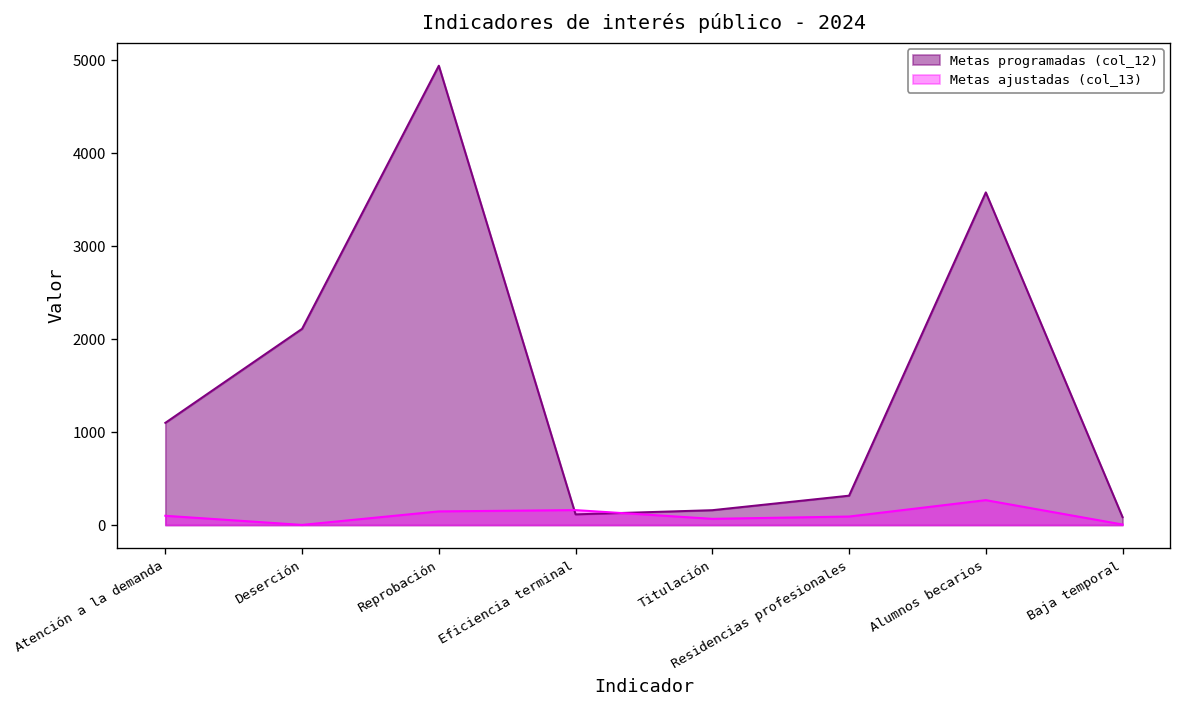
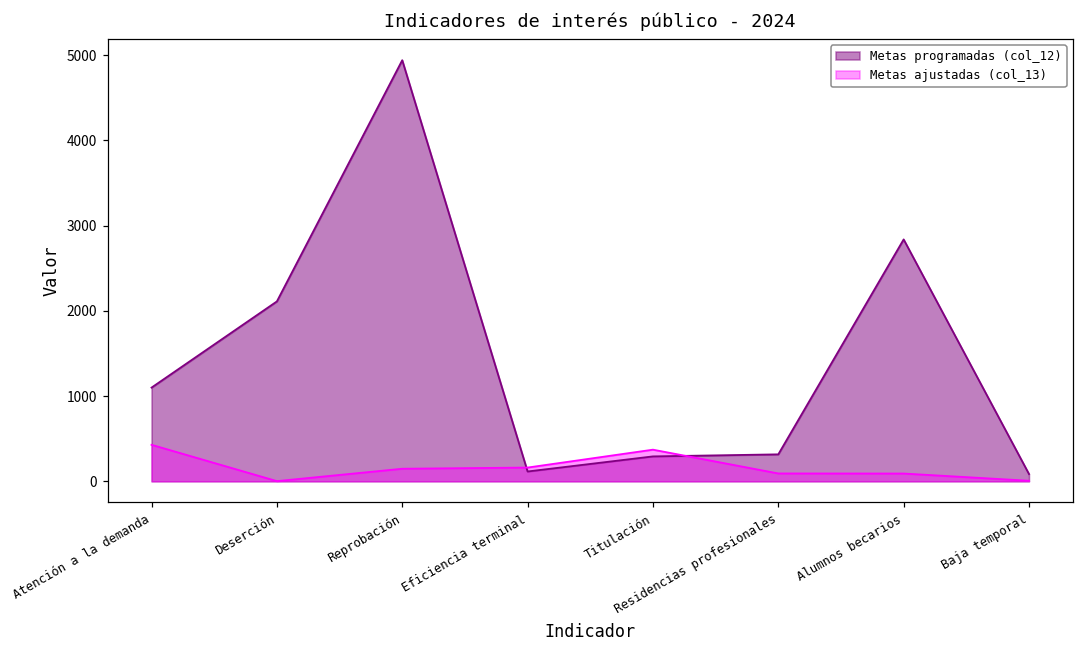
  {
    "Metas programadas (col_12)": {
      "Atención a la demanda": 1100,
      "Deserción": 2100,
      "Reprobación": 4900,
      "Eficiencia terminal": 100,
-     "Titulación": 200,
+     "Titulación": 300,
      "Residencias profesionales": 300,
-     "Alumnos becarios": 3600,
+     "Alumnos becarios": 2800,
      "Baja temporal": 100
    },
    "Metas ajustadas (col_13)": {
-     "Atención a la demanda": 100,
+     "Atención a la demanda": 400,
      "Deserción": 0,
      "Reprobación": 100,
      "Eficiencia terminal": 200,
-     "Titulación": 100,
+     "Titulación": 400,
      "Residencias profesionales": 100,
-     "Alumnos becarios": 300,
+     "Alumnos becarios": 100,
      "Baja temporal": 0
    }
  }
